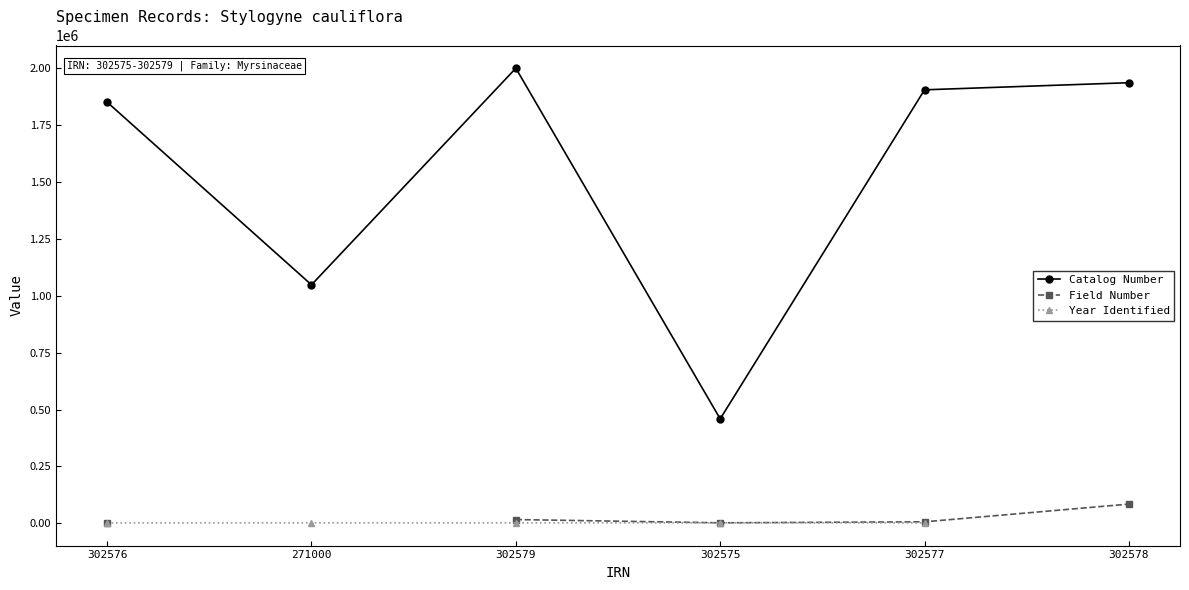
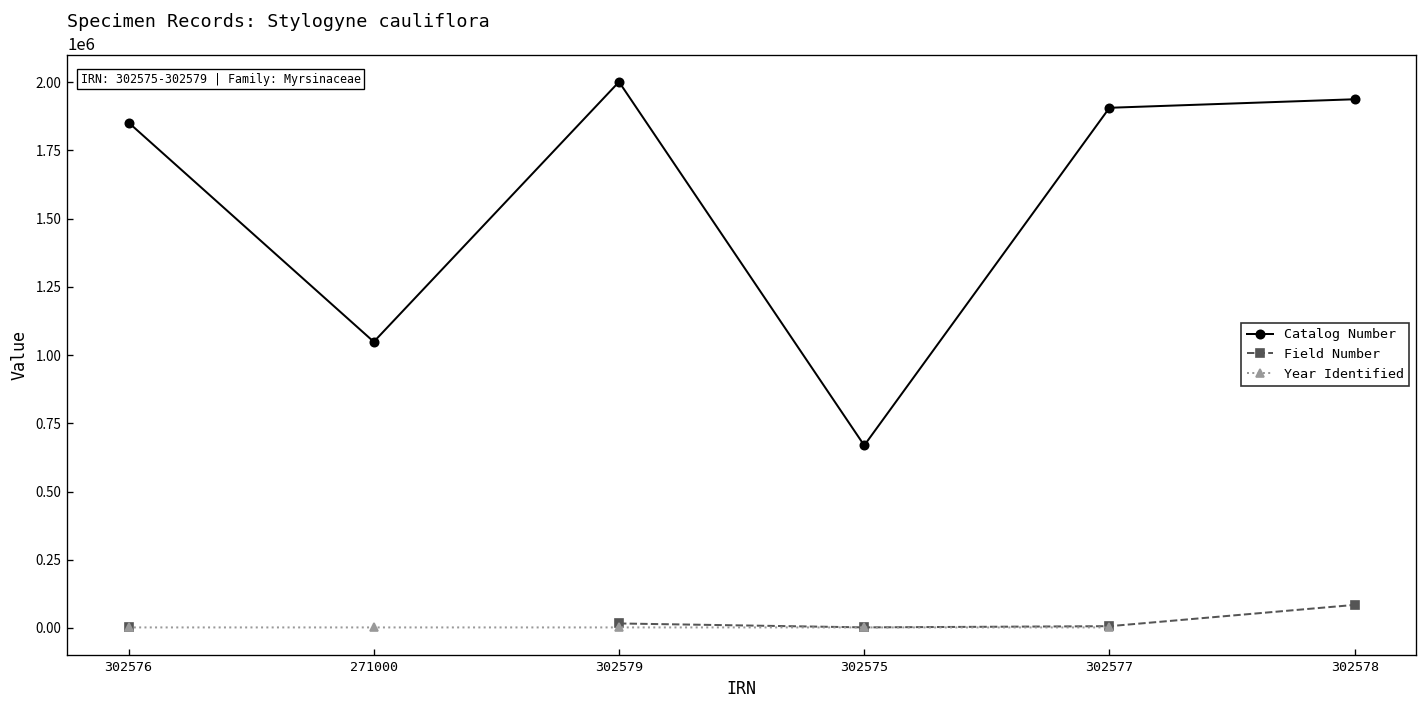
  {
    "Catalog Number": {
      "302576": 1850000,
      "271000": 1050000,
      "302579": 2000000,
-     "302575": 460000,
+     "302575": 670000,
      "302577": 1910000,
      "302578": 1940000
    },
    "Field Number": {
      "302579": 20000,
      "302578": 80000
    },
    "Year Identified": {
      "271000": 0,
      "302579": 0
    }
  }
